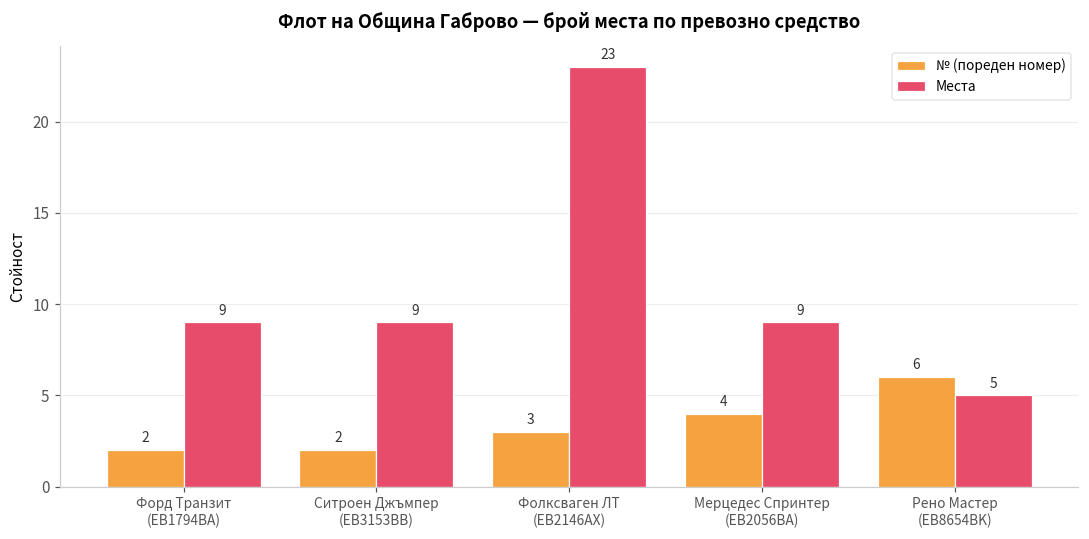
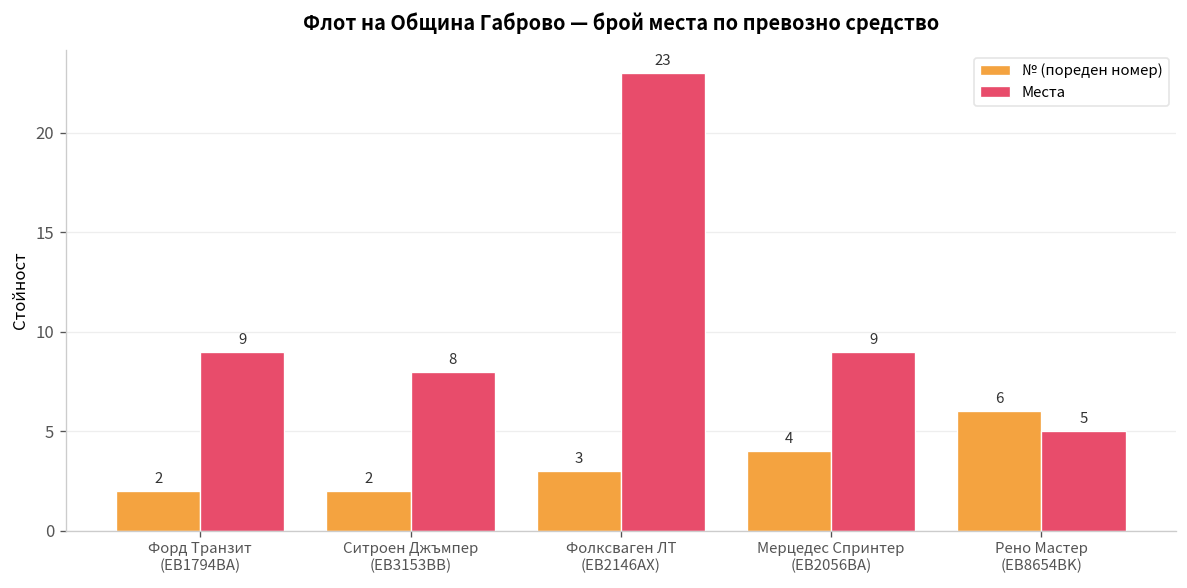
  {
    "№ (пореден номер)": {
      "Форд Транзит (EB1794BA)": 2,
      "Ситроен Джъмпер (EB3153BB)": 2,
      "Фолксваген ЛТ (EB2146AX)": 3,
      "Мерцедес Спринтер (EB2056BA)": 4,
      "Рено Мастер (EB8654BK)": 6
    },
    "Места": {
      "Форд Транзит (EB1794BA)": 9,
-     "Ситроен Джъмпер (EB3153BB)": 9,
+     "Ситроен Джъмпер (EB3153BB)": 8,
      "Фолксваген ЛТ (EB2146AX)": 23,
      "Мерцедес Спринтер (EB2056BA)": 9,
      "Рено Мастер (EB8654BK)": 5
    }
  }
